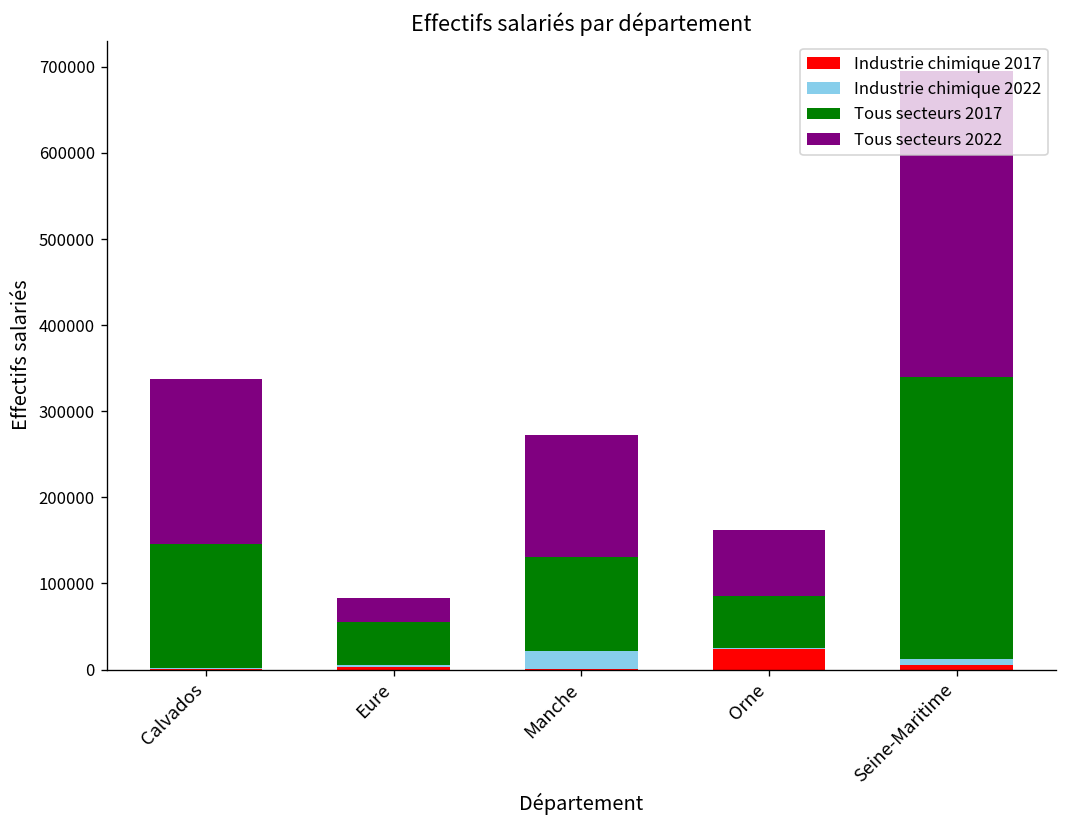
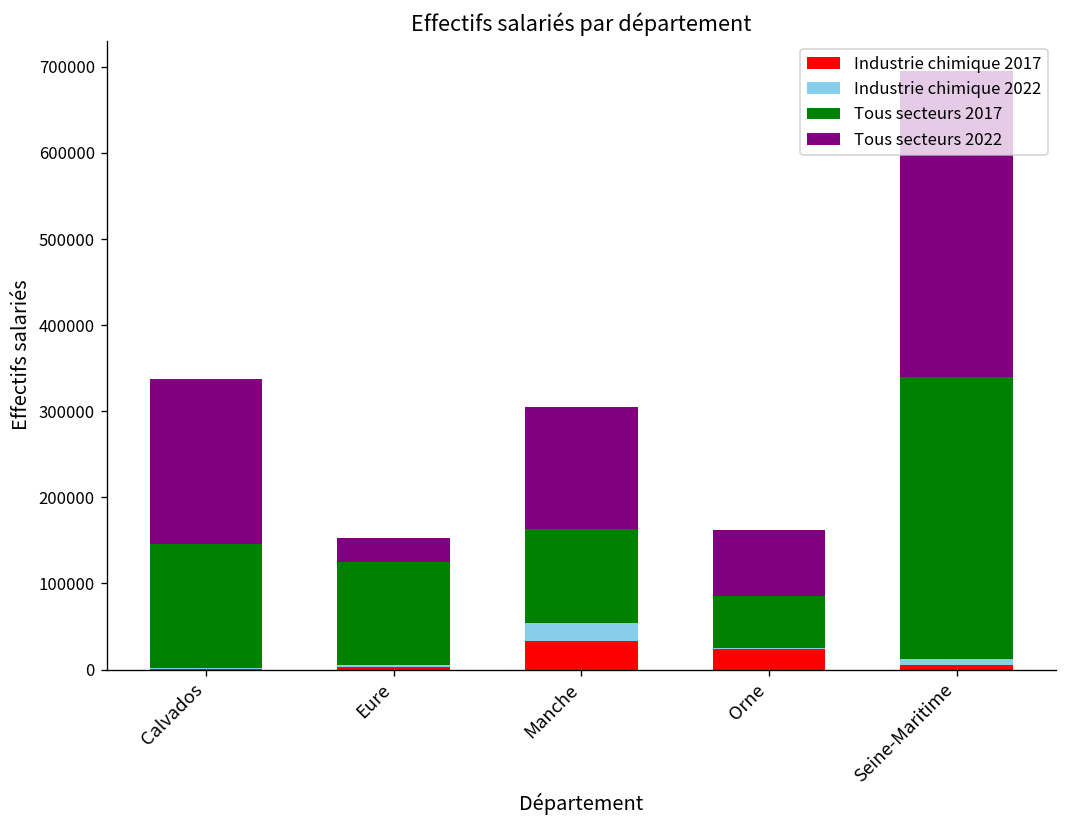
  {
    "Industrie chimique 2017": {
-     "Manche": 0,
+     "Manche": 30000,
      "Orne": 20000,
      "Seine-Maritime": 10000
    },
    "Industrie chimique 2022": {
      "Manche": 20000,
      "Seine-Maritime": 10000
    },
    "Tous secteurs 2017": {
      "Calvados": 140000,
-     "Eure": 50000,
+     "Eure": 120000,
      "Manche": 110000,
      "Orne": 60000,
      "Seine-Maritime": 330000
    },
    "Tous secteurs 2022": {
      "Calvados": 190000,
      "Eure": 30000,
      "Manche": 140000,
      "Orne": 80000
    }
  }
